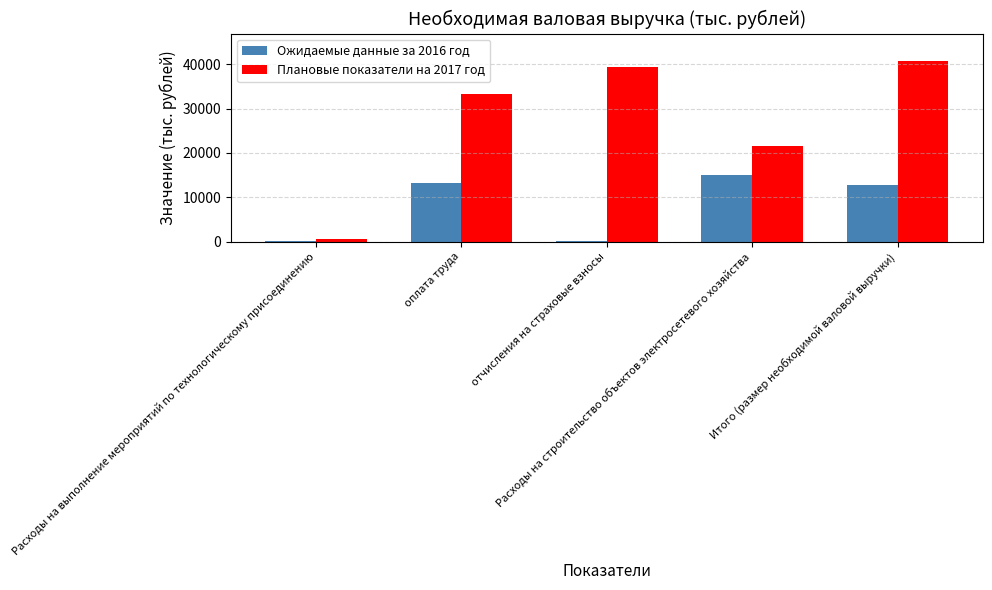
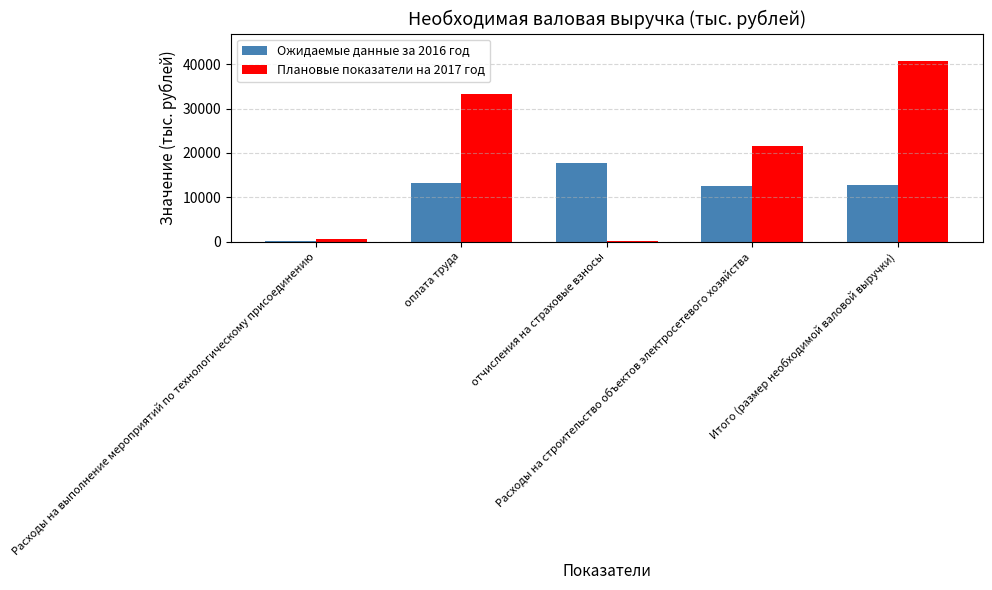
  {
    "Ожидаемые данные за 2016 год": {
      "оплата труда": 13000,
-     "отчисления на страховые взносы": 0,
-     "Расходы на строительство объектов электросетевого хозяйства": 15000,
+     "отчисления на страховые взносы": 18000,
+     "Расходы на строительство объектов электросетевого хозяйства": 13000,
      "Итого (размер необходимой валовой выручки)": 13000
    },
    "Плановые показатели на 2017 год": {
      "Расходы на выполнение мероприятий по технологическому присоединению": 1000,
      "оплата труда": 33000,
-     "отчисления на страховые взносы": 39000,
+     "отчисления на страховые взносы": 0,
      "Расходы на строительство объектов электросетевого хозяйства": 22000,
      "Итого (размер необходимой валовой выручки)": 41000
    }
  }
